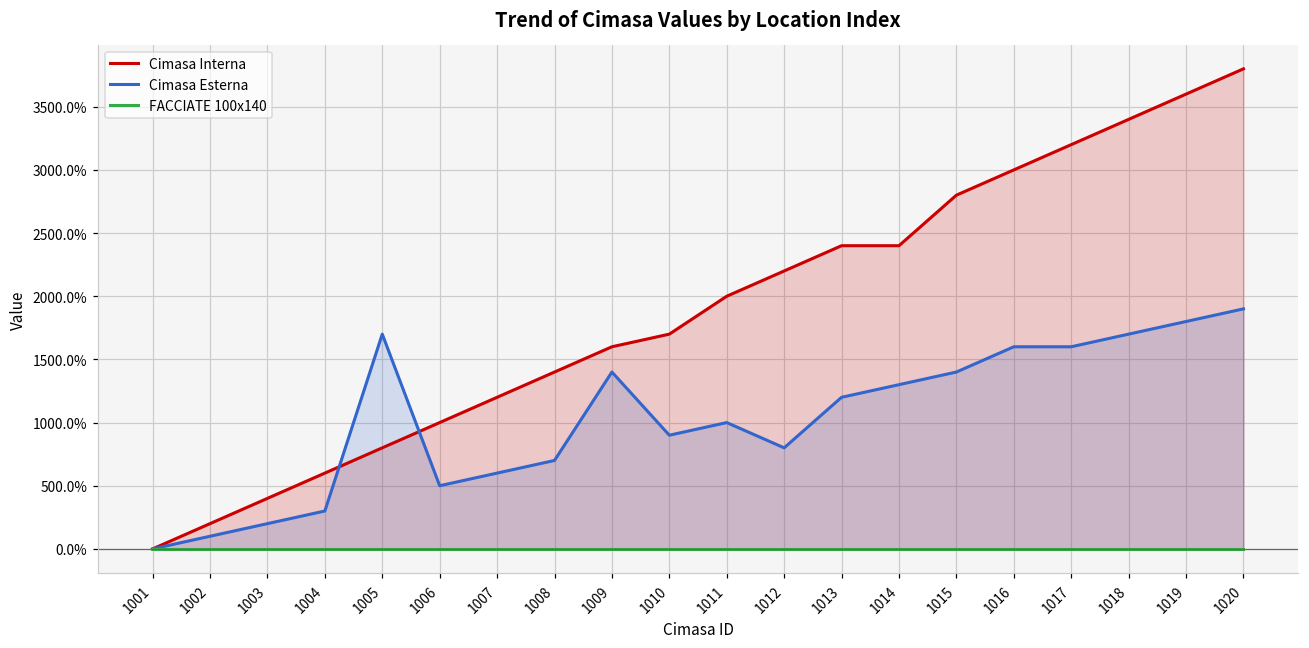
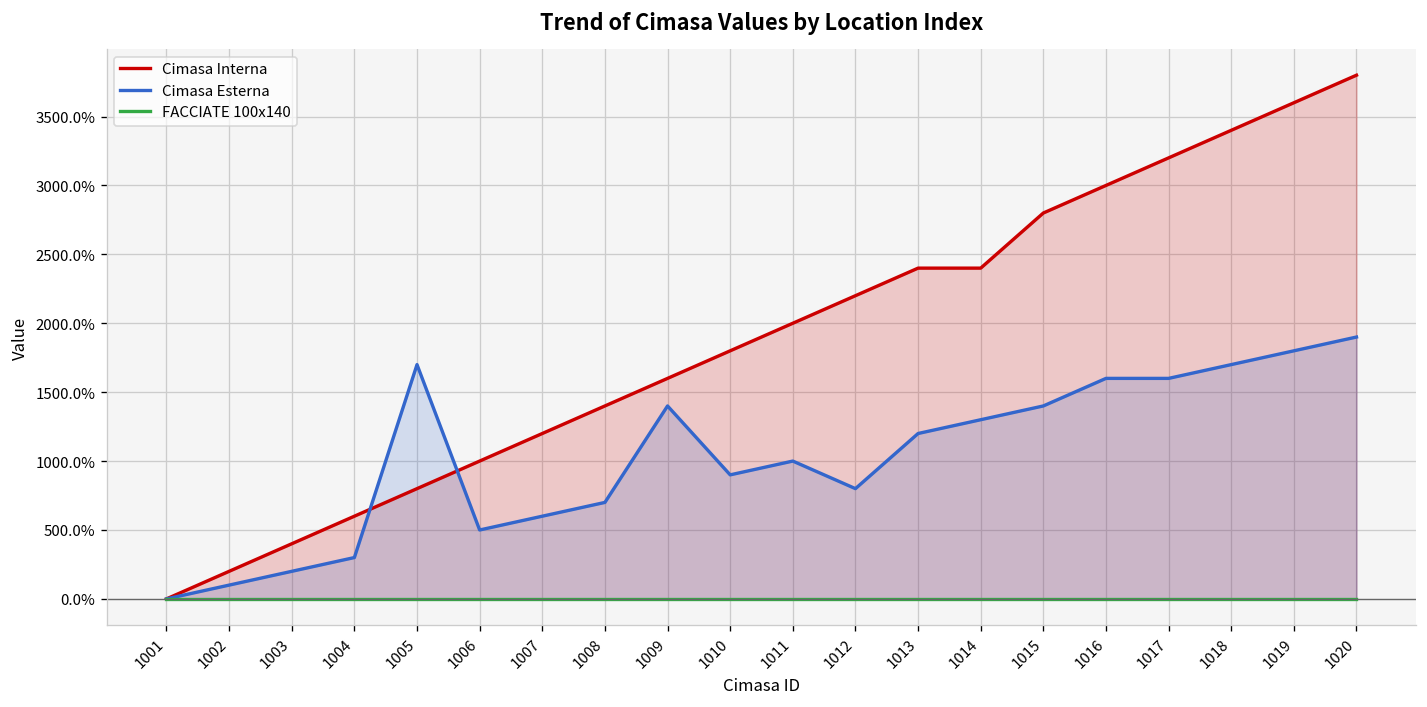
  {
    "Cimasa Interna": {
      "1002": "200%",
      "1003": "400%",
      "1004": "600%",
      "1005": "800%",
      "1006": "1000%",
      "1007": "1200%",
      "1008": "1400%",
      "1009": "1600%",
-     "1010": "1700%",
+     "1010": "1800%",
      "1011": "2000%",
      "1012": "2200%",
      "1013": "2400%",
      "1014": "2400%",
      "1015": "2800%",
      "1016": "3000%",
      "1017": "3200%",
      "1018": "3400%",
      "1019": "3600%",
      "1020": "3800%"
    },
    "Cimasa Esterna": {
      "1002": "100%",
      "1003": "200%",
      "1004": "300%",
      "1005": "1700%",
      "1006": "500%",
      "1007": "600%",
      "1008": "700%",
      "1009": "1400%",
      "1010": "900%",
      "1011": "1000%",
      "1012": "800%",
      "1013": "1200%",
      "1014": "1300%",
      "1015": "1400%",
      "1016": "1600%",
      "1017": "1600%",
      "1018": "1700%",
      "1019": "1800%",
      "1020": "1900%"
    },
    "FACCIATE 100x140": {
      "1002": "0%",
      "1003": "0%",
      "1004": "0%",
      "1005": "0%",
      "1006": "0%",
      "1007": "0%",
      "1008": "0%",
      "1009": "0%",
      "1010": "0%",
      "1011": "0%",
      "1012": "0%",
      "1013": "0%",
      "1014": "0%",
      "1015": "0%",
      "1016": "0%",
      "1017": "0%",
      "1018": "0%",
      "1019": "0%",
      "1020": "0%"
    }
  }
